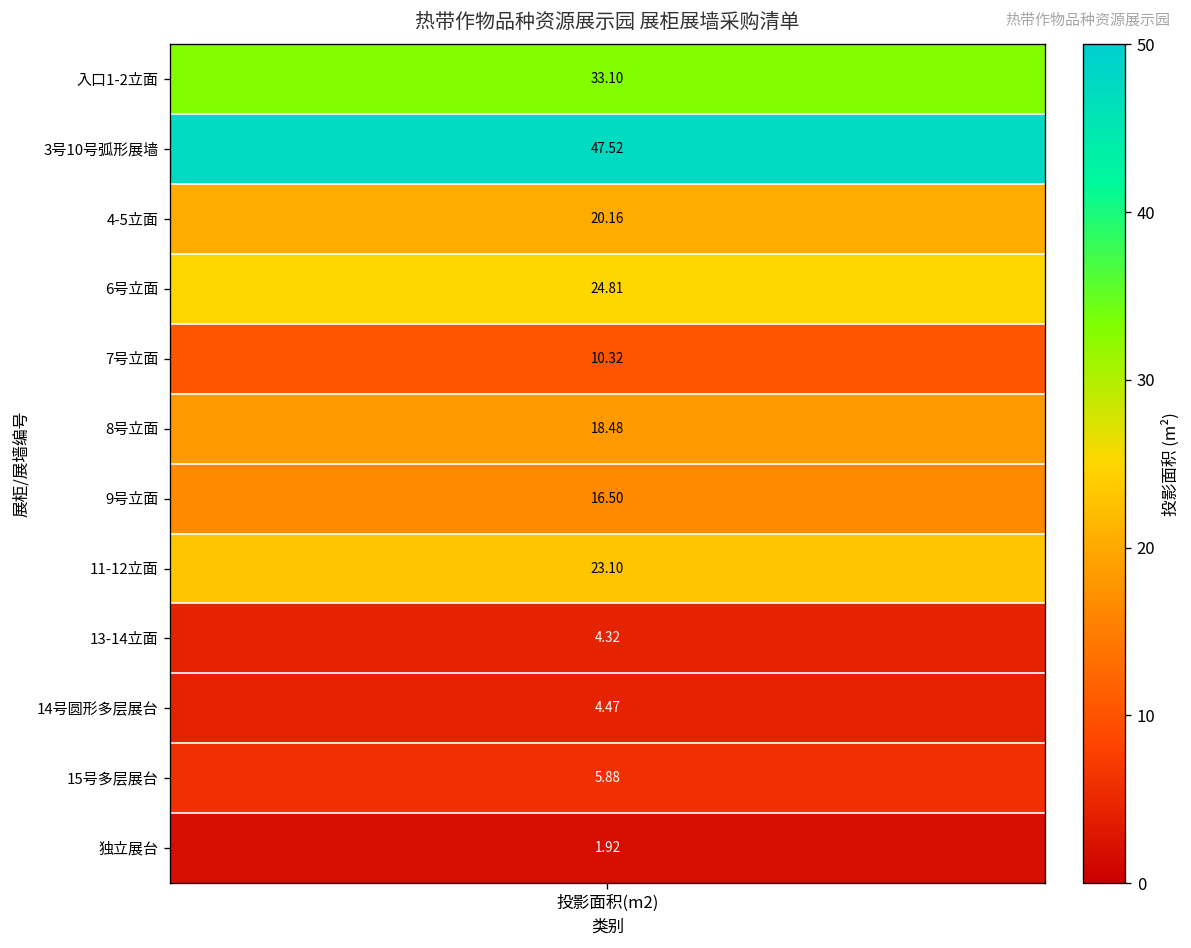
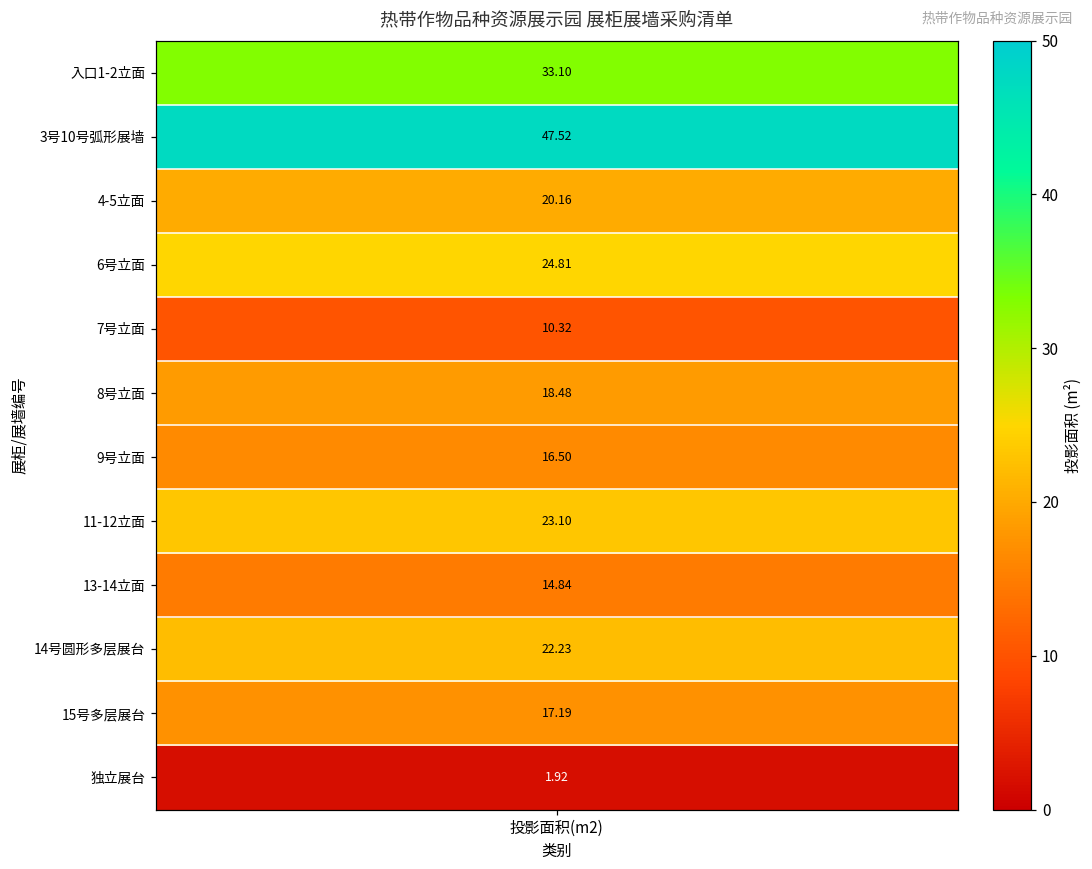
  {
    "入口1-2立面": {
      "投影面积(m2)": 33.10
    },
    "3号10号弧形展墙": {
      "投影面积(m2)": 47.52
    },
    "4-5立面": {
      "投影面积(m2)": 20.16
    },
    "6号立面": {
      "投影面积(m2)": 24.81
    },
    "7号立面": {
      "投影面积(m2)": 10.32
    },
    "8号立面": {
      "投影面积(m2)": 18.48
    },
    "9号立面": {
      "投影面积(m2)": 16.50
    },
    "11-12立面": {
      "投影面积(m2)": 23.10
    },
    "13-14立面": {
-     "投影面积(m2)": 4.32
+     "投影面积(m2)": 14.84
    },
    "14号圆形多层展台": {
-     "投影面积(m2)": 4.47
+     "投影面积(m2)": 22.23
    },
    "15号多层展台": {
-     "投影面积(m2)": 5.88
+     "投影面积(m2)": 17.19
    },
    "独立展台": {
      "投影面积(m2)": 1.92
    }
  }
